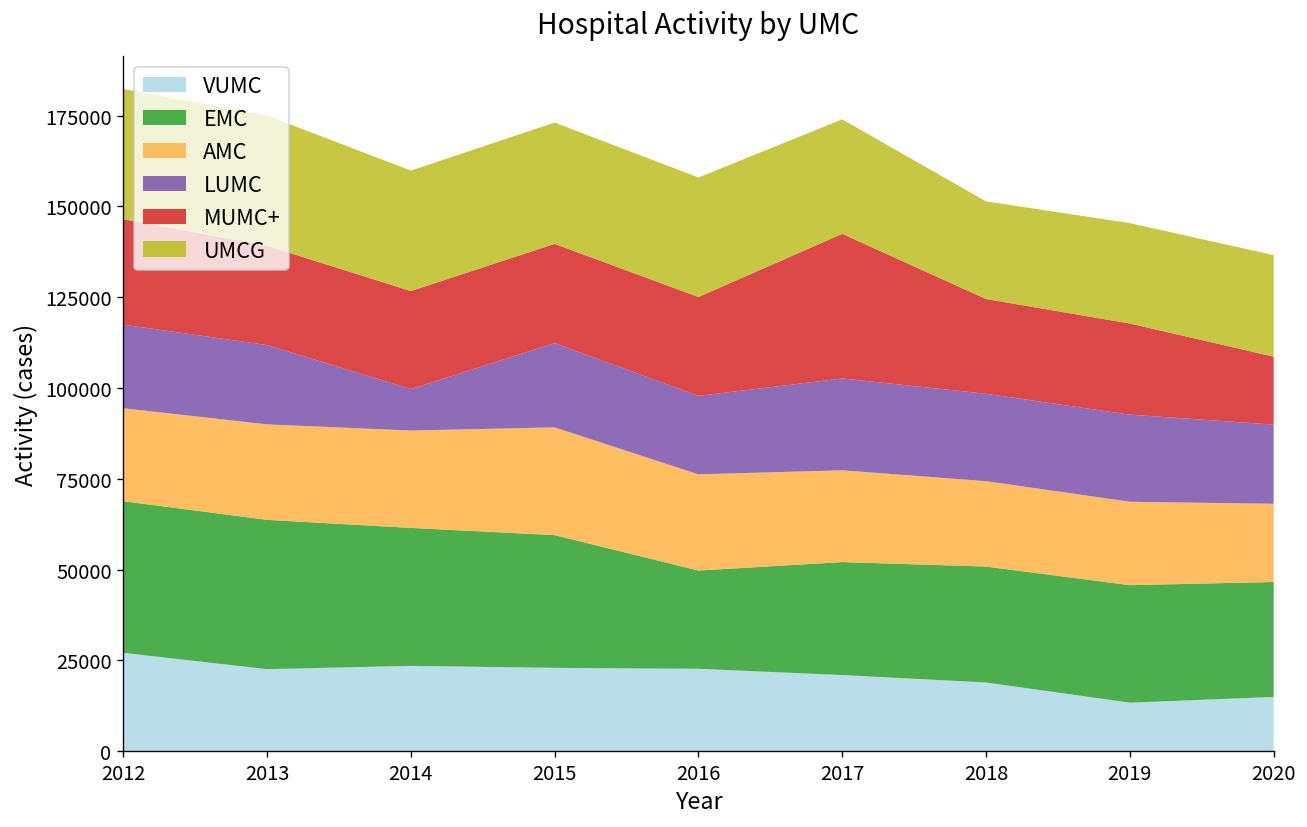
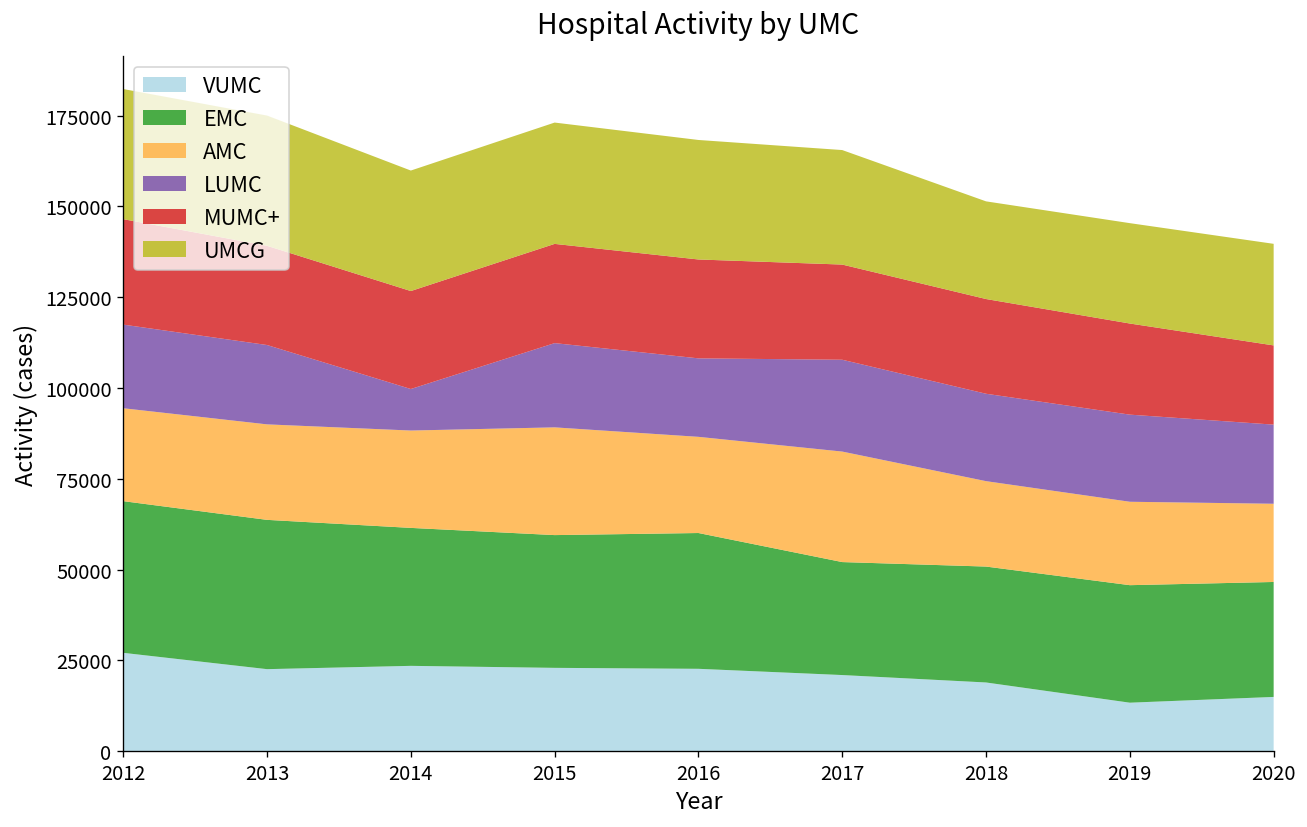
  {
    "VUMC": {
      "2012": 27000,
      "2013": 23000,
      "2014": 23000,
      "2015": 23000,
      "2016": 23000,
      "2017": 21000,
      "2018": 19000,
      "2019": 13000,
      "2020": 15000
    },
    "EMC": {
      "2012": 42000,
      "2013": 41000,
      "2014": 38000,
      "2015": 37000,
-     "2016": 27000,
+     "2016": 37000,
      "2017": 31000,
      "2018": 32000,
      "2019": 32000,
      "2020": 32000
    },
    "AMC": {
      "2012": 26000,
      "2013": 26000,
      "2014": 27000,
      "2015": 30000,
      "2016": 26000,
-     "2017": 25000,
+     "2017": 30000,
      "2018": 24000,
      "2019": 23000,
      "2020": 22000
    },
    "LUMC": {
      "2012": 23000,
      "2013": 22000,
      "2014": 11000,
      "2015": 23000,
      "2016": 22000,
      "2017": 25000,
      "2018": 24000,
      "2019": 24000,
      "2020": 22000
    },
    "MUMC+": {
      "2012": 29000,
      "2014": 27000,
      "2015": 27000,
      "2016": 27000,
-     "2017": 40000,
+     "2017": 26000,
      "2018": 26000,
      "2019": 25000,
-     "2020": 19000
+     "2020": 22000
    },
    "UMCG": {
      "2012": 36000,
      "2014": 33000,
      "2015": 33000,
      "2016": 33000,
      "2017": 32000,
      "2018": 27000,
      "2019": 28000,
      "2020": 28000
    }
  }
